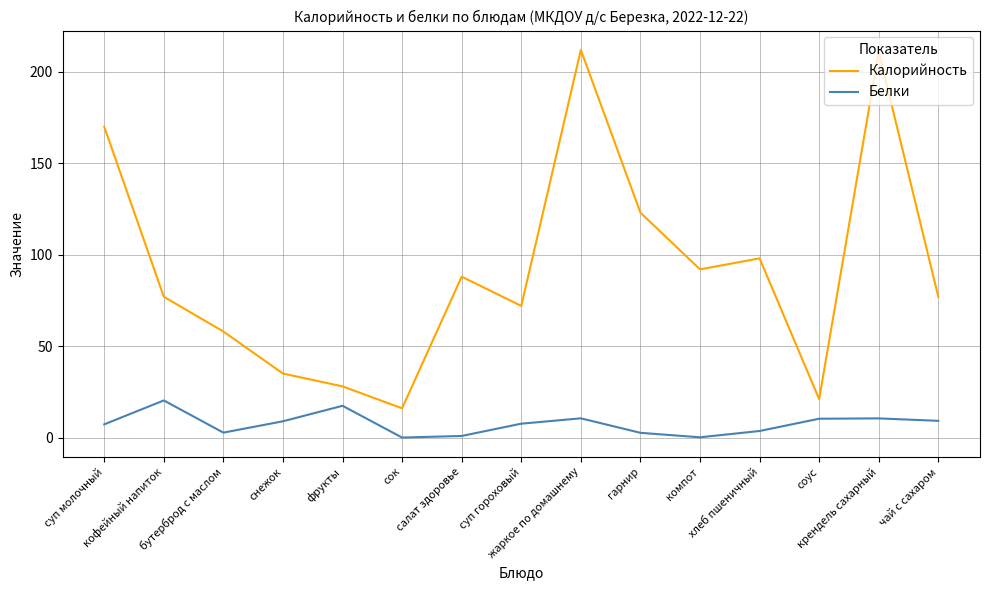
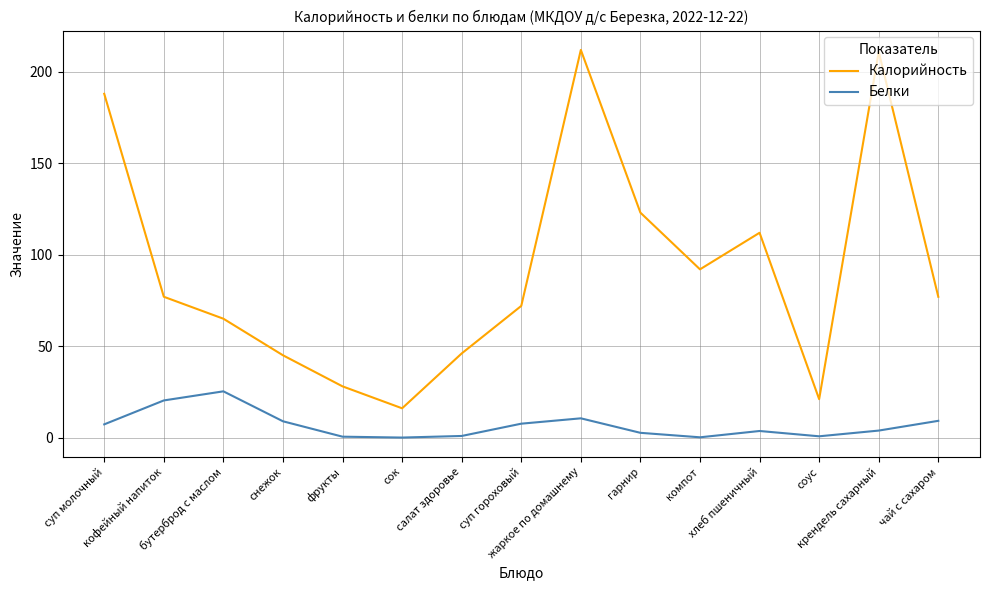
  {
    "Калорийность": {
-     "суп молочный": 170,
+     "суп молочный": 188,
      "кофейный напиток": 77,
-     "бутерброд с маслом": 58,
-     "снежок": 35,
+     "бутерброд с маслом": 65,
+     "снежок": 45,
      "фрукты": 28,
      "сок": 16,
-     "салат здоровье": 88,
+     "салат здоровье": 46,
      "суп гороховый": 72,
      "жаркое по домашнему": 212,
      "гарнир": 123,
      "компот": 92,
-     "хлеб пшеничный": 98,
+     "хлеб пшеничный": 112,
      "соус": 21,
      "чай с сахаром": 77
    },
    "Белки": {
      "суп молочный": 7,
      "кофейный напиток": 20,
-     "бутерброд с маслом": 3,
+     "бутерброд с маслом": 25,
      "снежок": 9,
-     "фрукты": 17,
+     "фрукты": 0,
      "сок": 0,
      "салат здоровье": 1,
      "суп гороховый": 8,
      "жаркое по домашнему": 11,
      "гарнир": 3,
      "компот": 0,
      "хлеб пшеничный": 4,
-     "соус": 10,
-     "крендель сахарный": 10,
+     "соус": 1,
+     "крендель сахарный": 4,
      "чай с сахаром": 9
    }
  }
